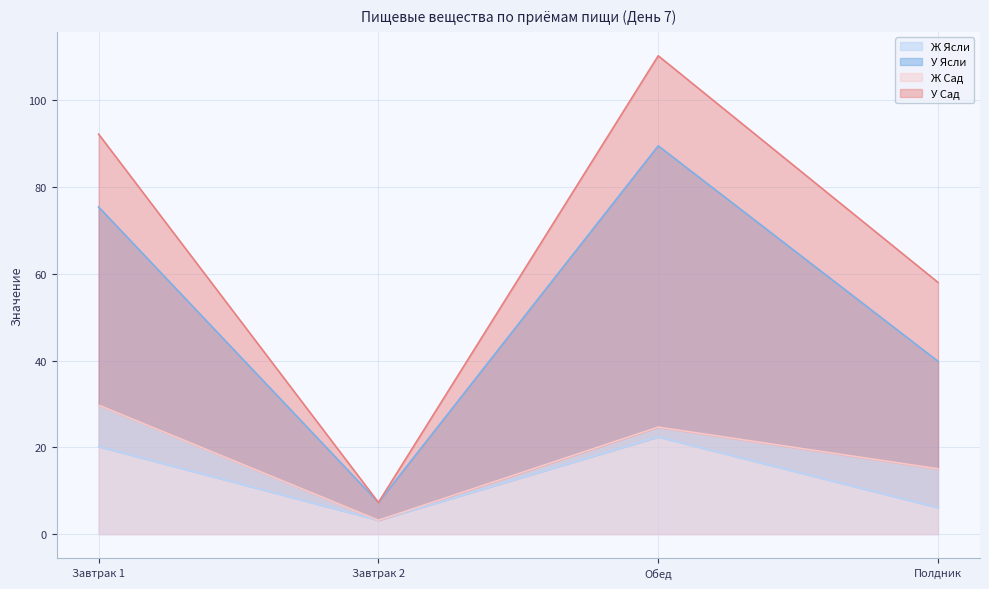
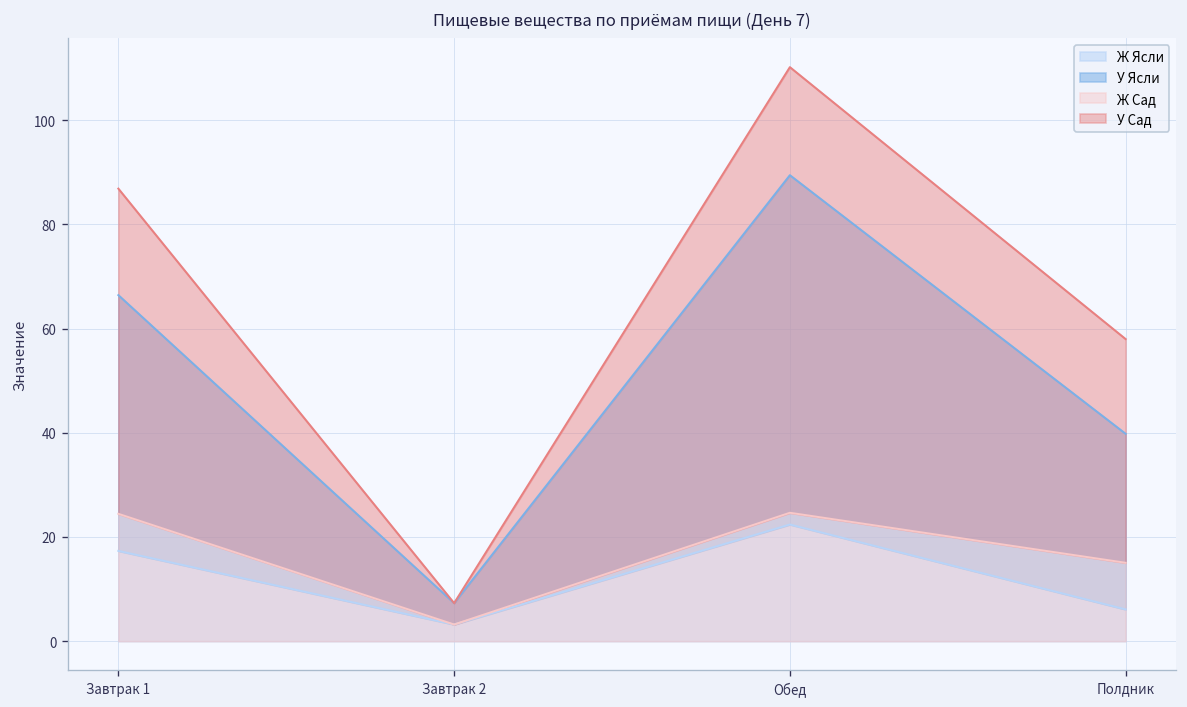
  {
    "Ж Ясли": {
-     "Завтрак 1": 20,
+     "Завтрак 1": 17,
      "Обед": 22,
      "Полдник": 6
    },
    "У Ясли": {
-     "Завтрак 1": 55,
+     "Завтрак 1": 49,
      "Обед": 67,
      "Полдник": 34
    },
    "Ж Сад": {
-     "Завтрак 1": 30,
+     "Завтрак 1": 24,
      "Обед": 25,
      "Полдник": 15
    },
    "У Сад": {
      "Завтрак 1": 62,
      "Обед": 86,
      "Полдник": 43
    }
  }
